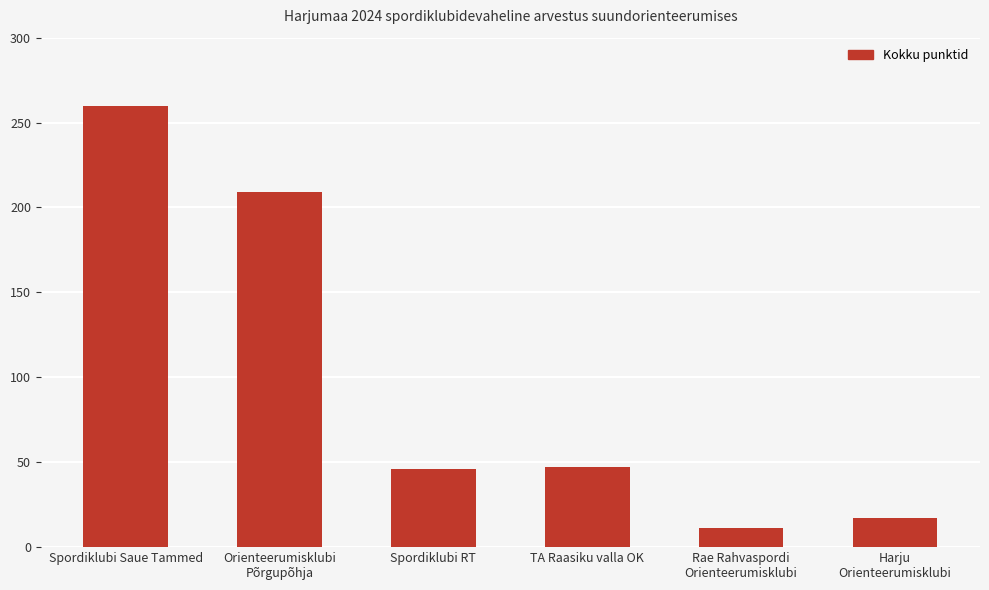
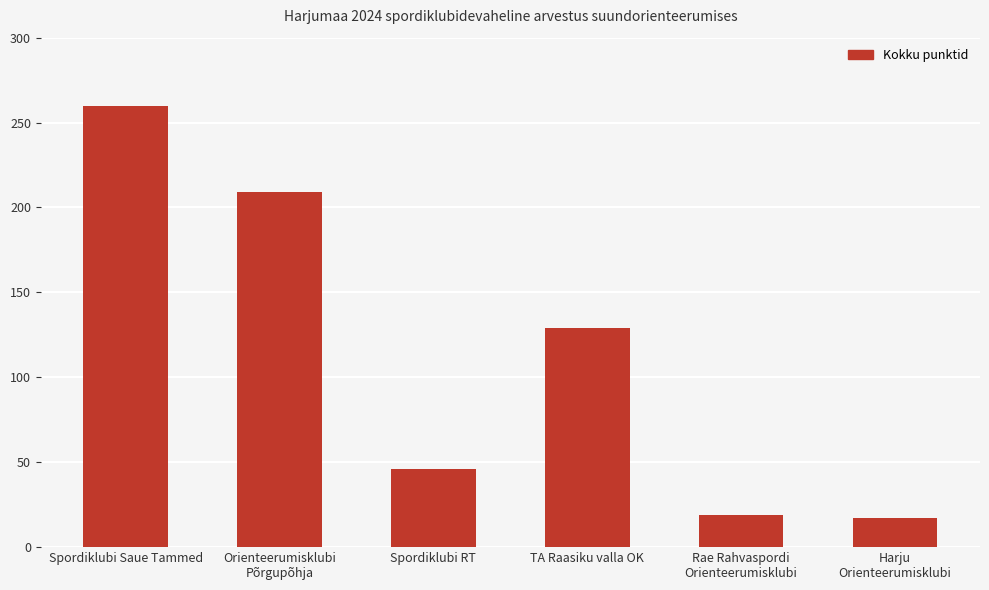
  {
    "Spordiklubi Saue Tammed": 260,
    "Orienteerumisklubi Põrgupõhja": 209,
    "Spordiklubi RT": 46,
-   "TA Raasiku valla OK": 47,
-   "Rae Rahvaspordi Orienteerumisklubi": 11,
+   "TA Raasiku valla OK": 129,
+   "Rae Rahvaspordi Orienteerumisklubi": 19,
    "Harju Orienteerumisklubi": 17
  }
